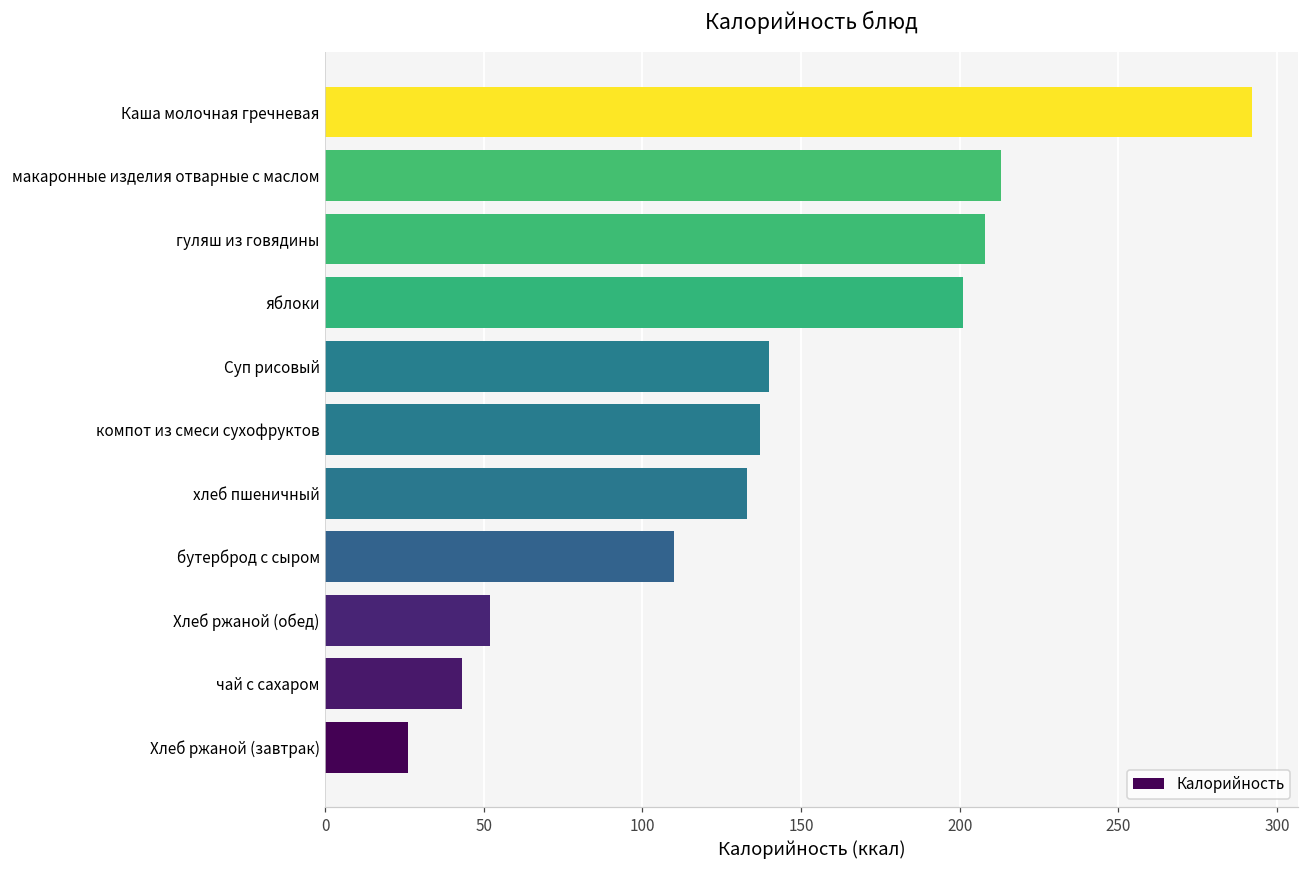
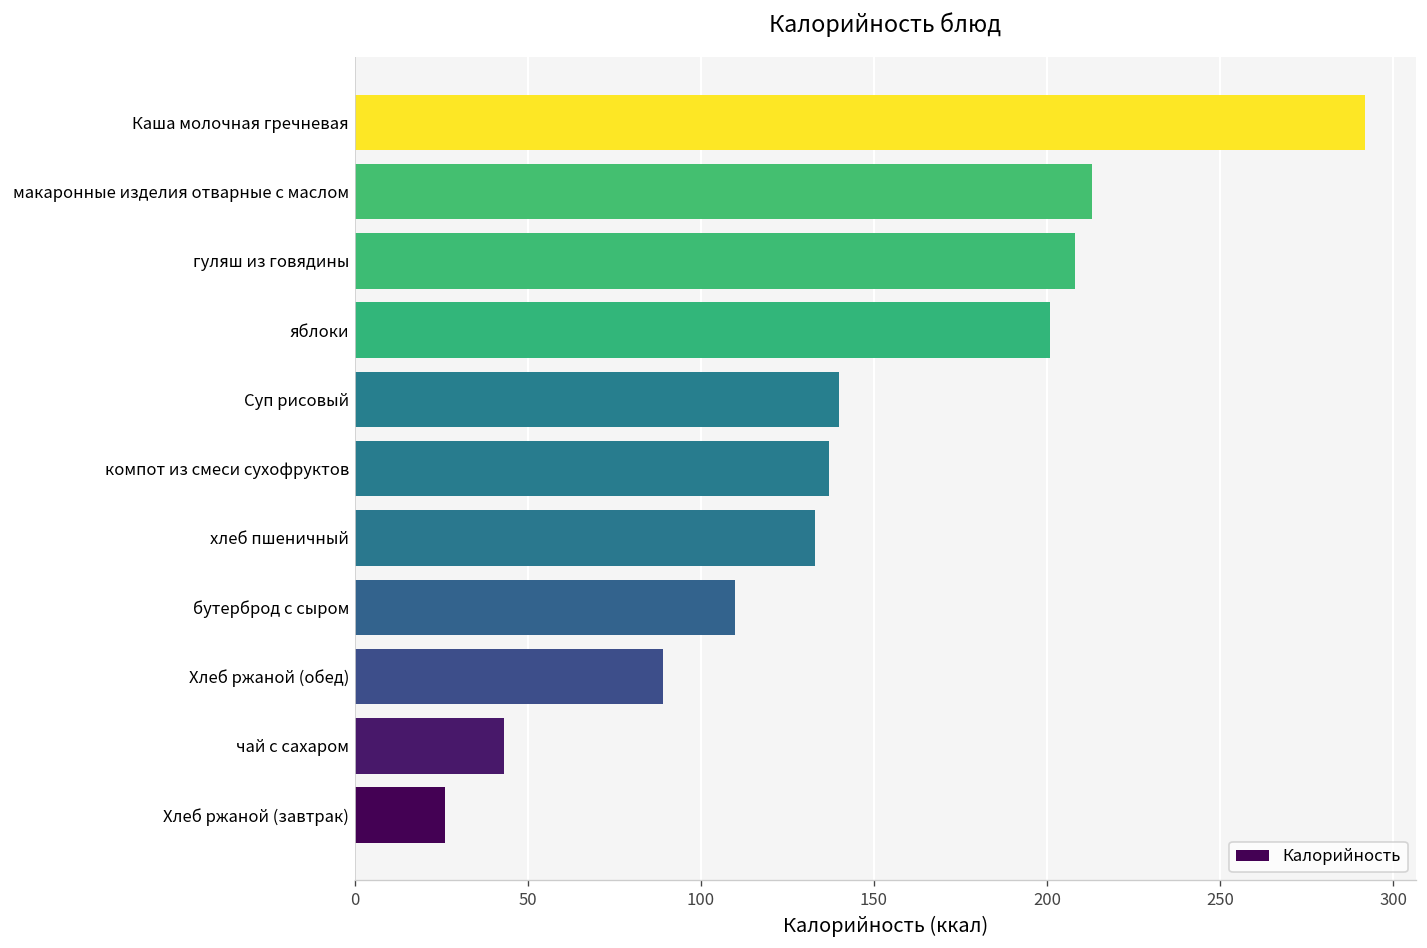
  {
    "Каша молочная гречневая": 292,
    "макаронные изделия отварные с маслом": 213,
    "гуляш из говядины": 208,
    "яблоки": 201,
    "Суп рисовый": 140,
    "компот из смеси сухофруктов": 137,
    "хлеб пшеничный": 133,
    "бутерброд с сыром": 110,
-   "Хлеб ржаной (обед)": 52,
+   "Хлеб ржаной (обед)": 89,
    "чай с сахаром": 43,
    "Хлеб ржаной (завтрак)": 26
  }
